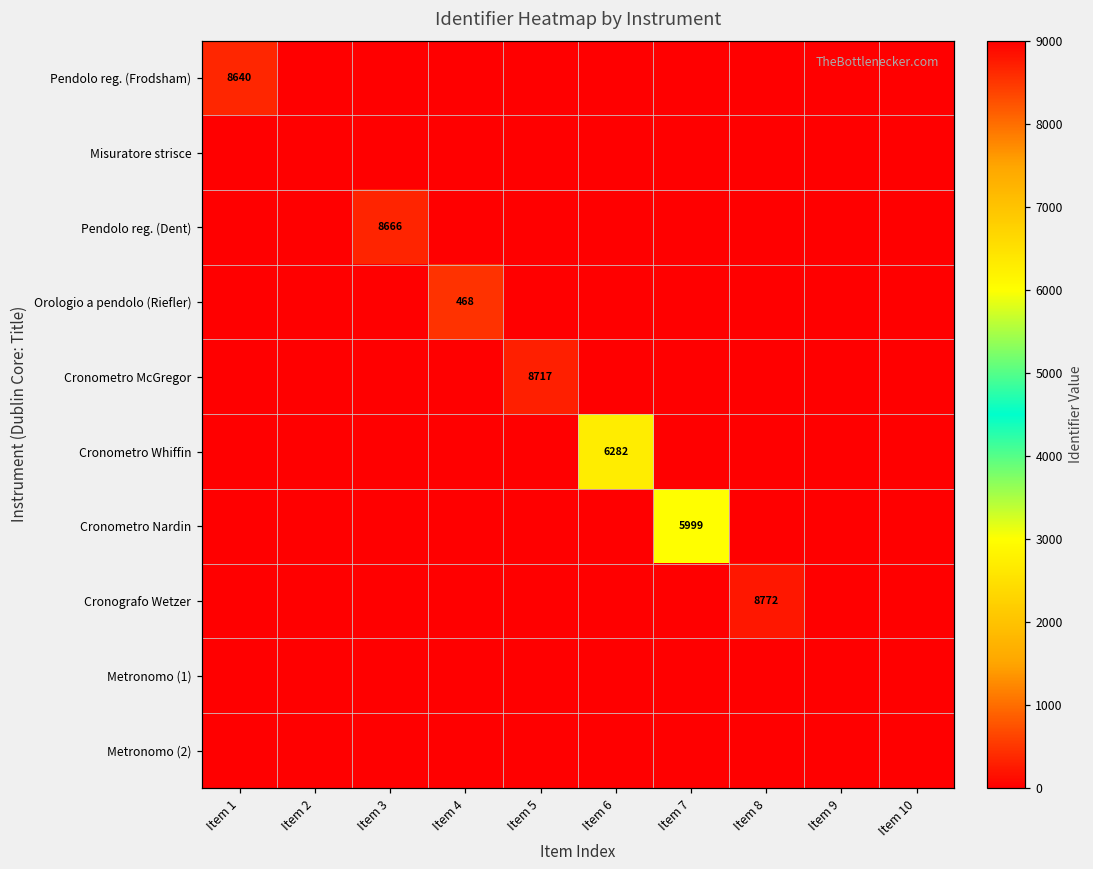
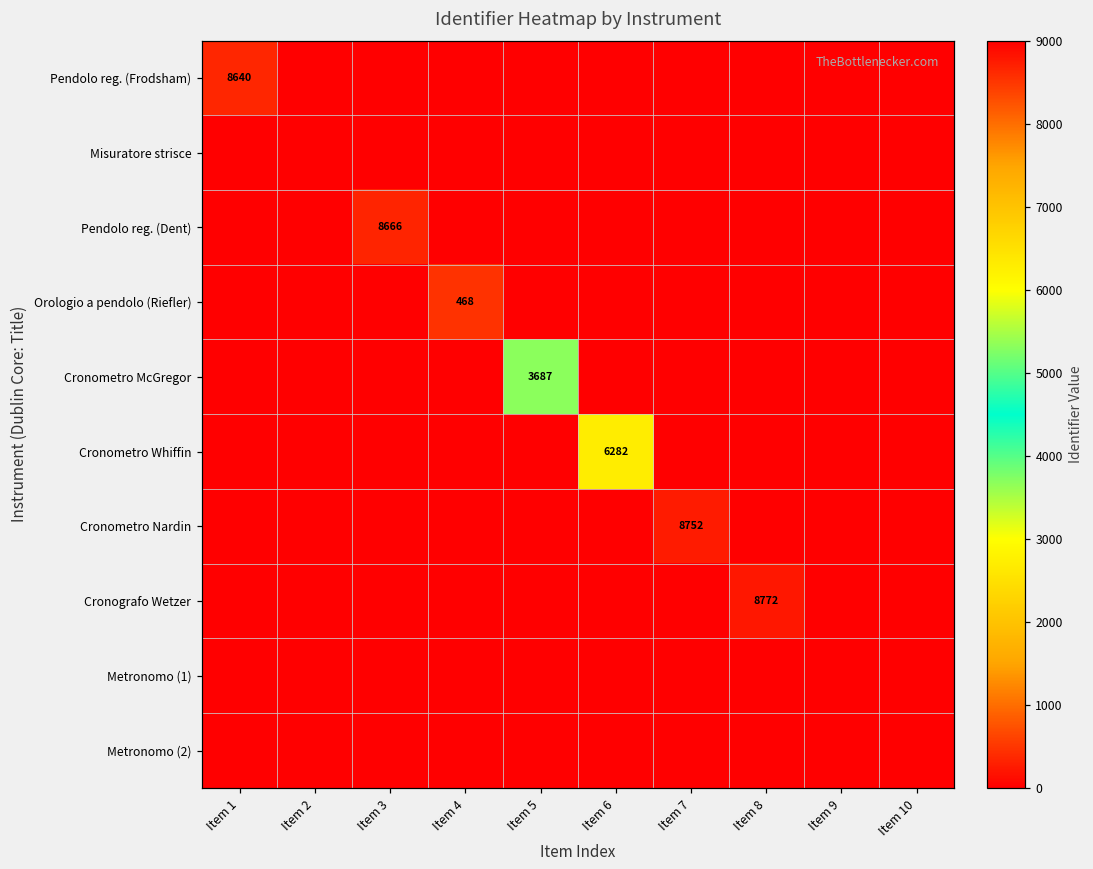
  {
    "Pendolo reg. (Frodsham)": {
      "Item 1": 8640
    },
    "Pendolo reg. (Dent)": {
      "Item 3": 8666
    },
    "Orologio a pendolo (Riefler)": {
      "Item 4": 468
    },
    "Cronometro McGregor": {
-     "Item 5": 8717
+     "Item 5": 3687
    },
    "Cronometro Whiffin": {
      "Item 6": 6282
    },
    "Cronometro Nardin": {
-     "Item 7": 5999
+     "Item 7": 8752
    },
    "Cronografo Wetzer": {
      "Item 8": 8772
    }
  }
